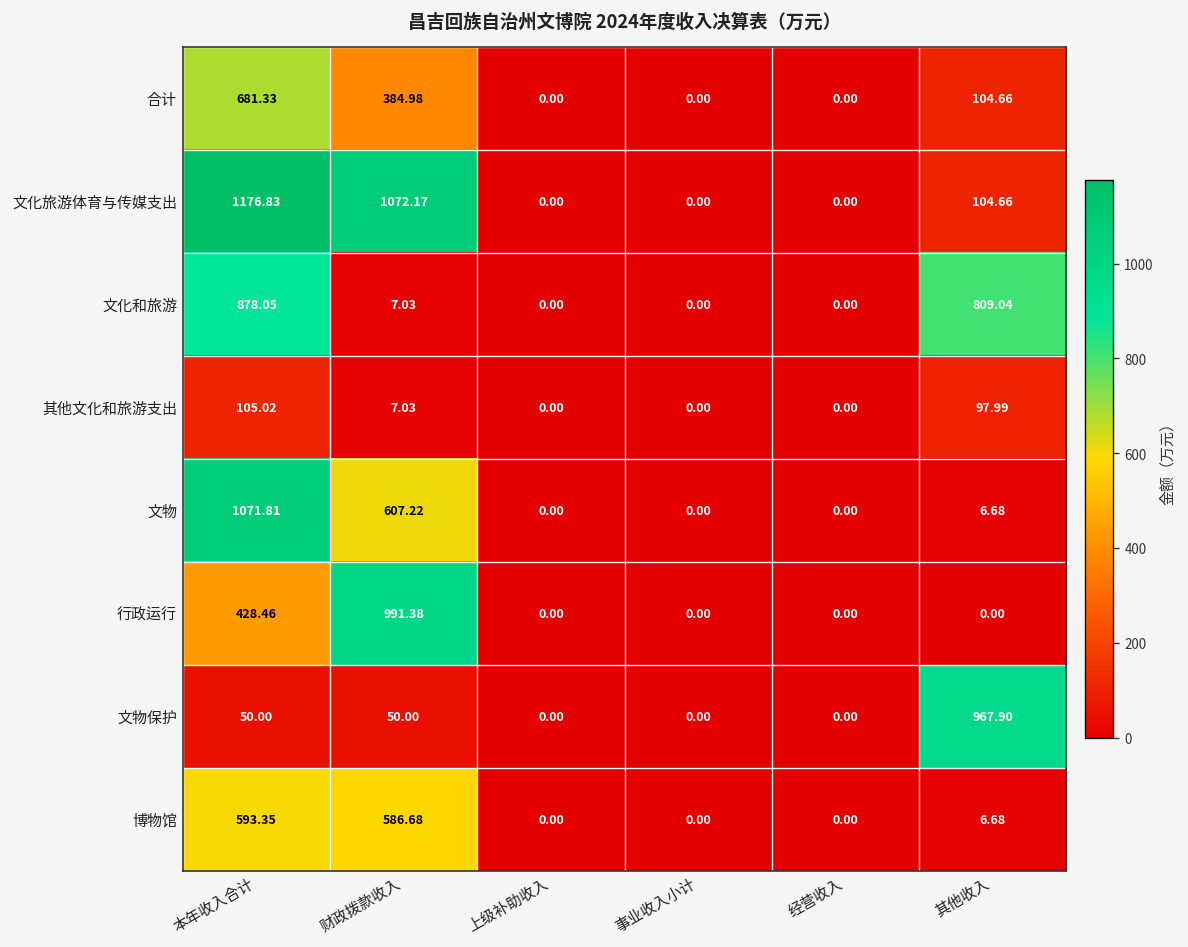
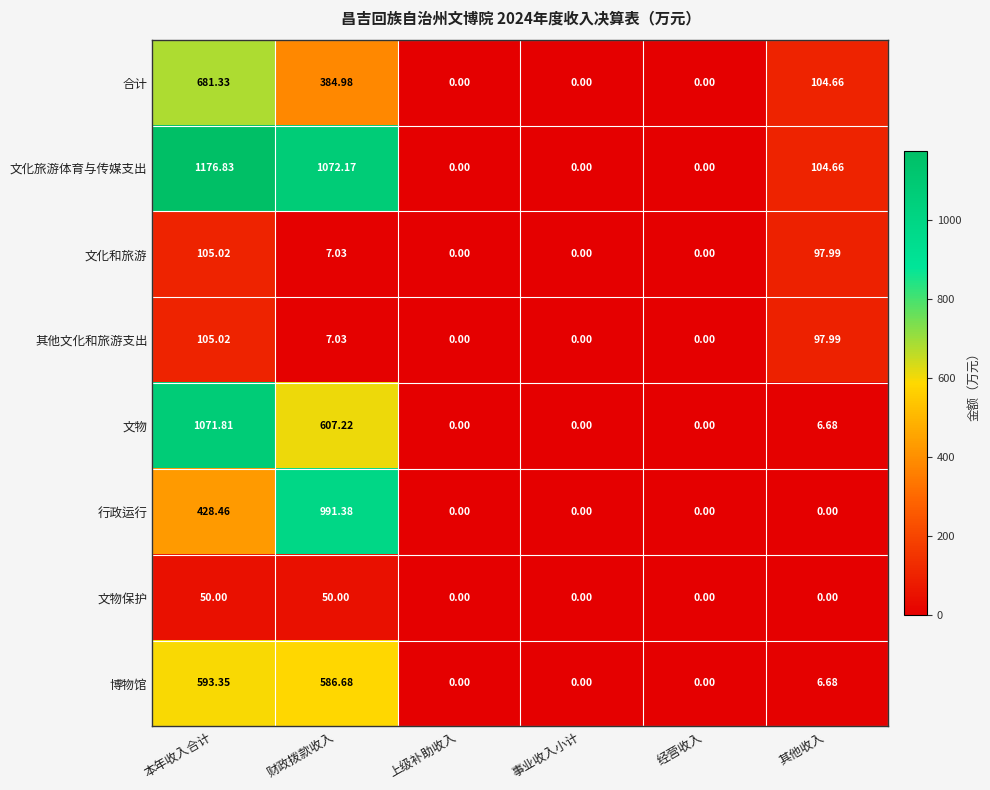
  {
    "合计": {
      "本年收入合计": 681.33,
      "财政拨款收入": 384.98,
      "上级补助收入": 0.00,
      "事业收入小计": 0.00,
      "经营收入": 0.00,
      "其他收入": 104.66
    },
    "文化旅游体育与传媒支出": {
      "本年收入合计": 1176.83,
      "财政拨款收入": 1072.17,
      "上级补助收入": 0.00,
      "事业收入小计": 0.00,
      "经营收入": 0.00,
      "其他收入": 104.66
    },
    "文化和旅游": {
-     "本年收入合计": 878.05,
+     "本年收入合计": 105.02,
      "财政拨款收入": 7.03,
      "上级补助收入": 0.00,
      "事业收入小计": 0.00,
      "经营收入": 0.00,
-     "其他收入": 809.04
+     "其他收入": 97.99
    },
    "其他文化和旅游支出": {
      "本年收入合计": 105.02,
      "财政拨款收入": 7.03,
      "上级补助收入": 0.00,
      "事业收入小计": 0.00,
      "经营收入": 0.00,
      "其他收入": 97.99
    },
    "文物": {
      "本年收入合计": 1071.81,
      "财政拨款收入": 607.22,
      "上级补助收入": 0.00,
      "事业收入小计": 0.00,
      "经营收入": 0.00,
      "其他收入": 6.68
    },
    "行政运行": {
      "本年收入合计": 428.46,
      "财政拨款收入": 991.38,
      "上级补助收入": 0.00,
      "事业收入小计": 0.00,
      "经营收入": 0.00,
      "其他收入": 0.00
    },
    "文物保护": {
      "本年收入合计": 50.00,
      "财政拨款收入": 50.00,
      "上级补助收入": 0.00,
      "事业收入小计": 0.00,
      "经营收入": 0.00,
-     "其他收入": 967.90
+     "其他收入": 0.00
    },
    "博物馆": {
      "本年收入合计": 593.35,
      "财政拨款收入": 586.68,
      "上级补助收入": 0.00,
      "事业收入小计": 0.00,
      "经营收入": 0.00,
      "其他收入": 6.68
    }
  }
